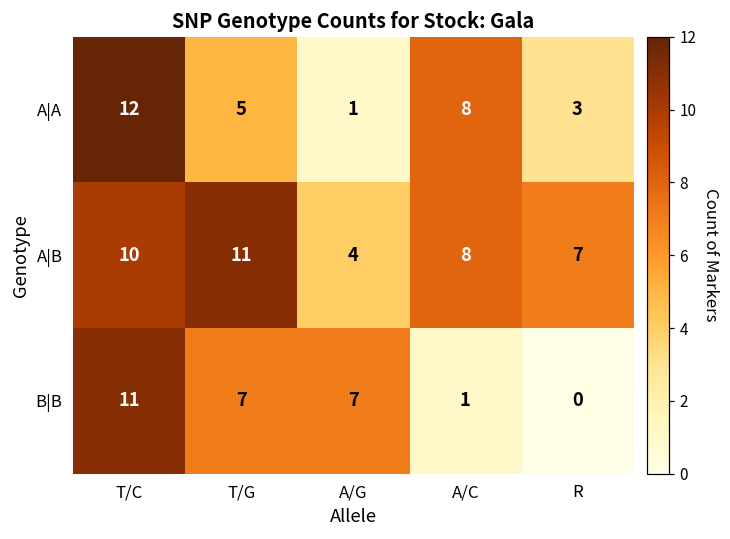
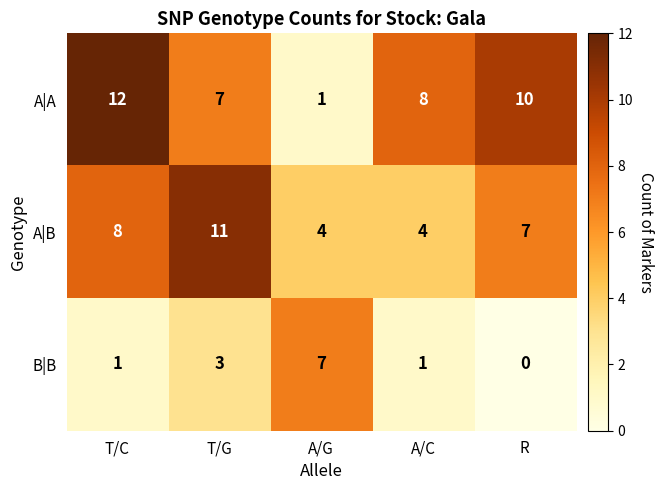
  {
    "A|A": {
      "T/C": 12,
-     "T/G": 5,
+     "T/G": 7,
      "A/G": 1,
      "A/C": 8,
-     "R": 3
+     "R": 10
    },
    "A|B": {
-     "T/C": 10,
+     "T/C": 8,
      "T/G": 11,
      "A/G": 4,
-     "A/C": 8,
+     "A/C": 4,
      "R": 7
    },
    "B|B": {
-     "T/C": 11,
-     "T/G": 7,
+     "T/C": 1,
+     "T/G": 3,
      "A/G": 7,
      "A/C": 1,
      "R": 0
    }
  }
